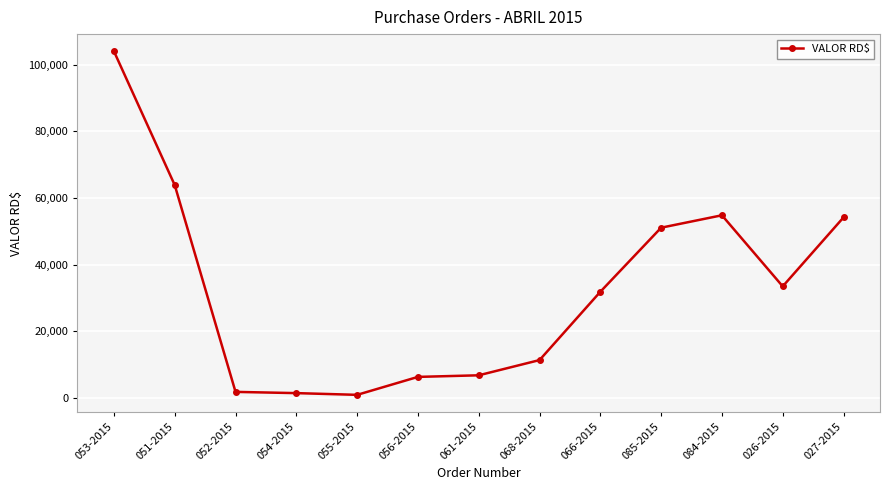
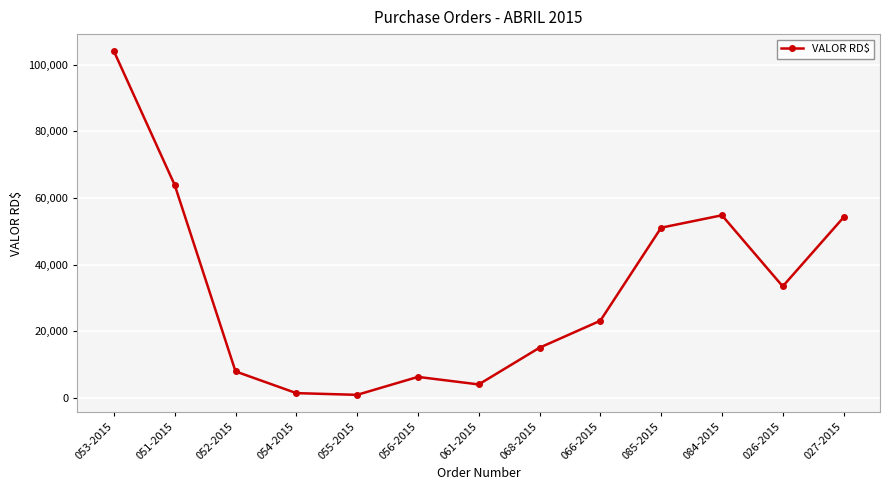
  {
    "053-2015": "104,000",
    "051-2015": "64,000",
-   "052-2015": "2,000",
+   "052-2015": "8,000",
    "054-2015": "1,000",
    "055-2015": "1,000",
    "056-2015": "6,000",
-   "061-2015": "7,000",
-   "068-2015": "11,000",
-   "066-2015": "32,000",
+   "061-2015": "4,000",
+   "068-2015": "15,000",
+   "066-2015": "23,000",
    "085-2015": "51,000",
    "084-2015": "55,000",
    "026-2015": "34,000",
    "027-2015": "54,000"
  }
